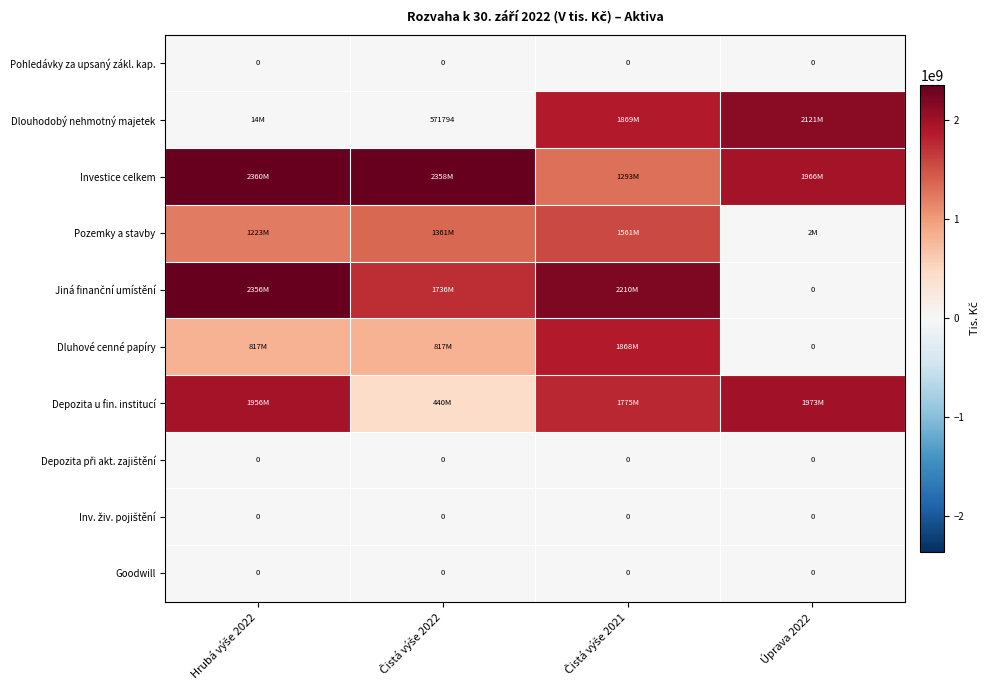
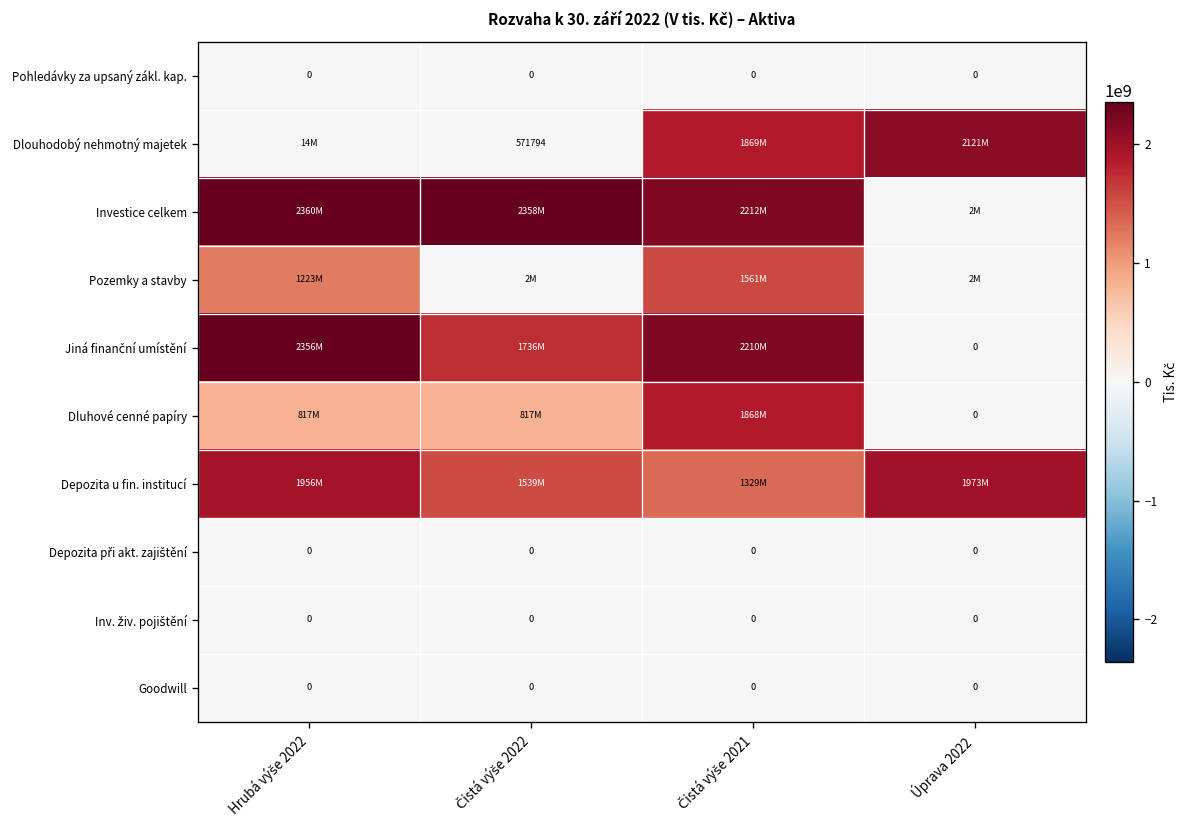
  {
    "Pohledávky za upsaný zákl. kap.": {
      "Hrubá výše 2022": "0",
      "Čistá výše 2022": "0",
      "Čistá výše 2021": "0",
      "Úprava 2022": "0"
    },
    "Dlouhodobý nehmotný majetek": {
      "Hrubá výše 2022": "14M",
      "Čistá výše 2022": "571794",
      "Čistá výše 2021": "1869M",
      "Úprava 2022": "2121M"
    },
    "Investice celkem": {
      "Hrubá výše 2022": "2360M",
      "Čistá výše 2022": "2358M",
-     "Čistá výše 2021": "1293M",
-     "Úprava 2022": "1966M"
+     "Čistá výše 2021": "2212M",
+     "Úprava 2022": "2M"
    },
    "Pozemky a stavby": {
      "Hrubá výše 2022": "1223M",
-     "Čistá výše 2022": "1361M",
+     "Čistá výše 2022": "2M",
      "Čistá výše 2021": "1561M",
      "Úprava 2022": "2M"
    },
    "Jiná finanční umístění": {
      "Hrubá výše 2022": "2356M",
      "Čistá výše 2022": "1736M",
      "Čistá výše 2021": "2210M",
      "Úprava 2022": "0"
    },
    "Dluhové cenné papíry": {
      "Hrubá výše 2022": "817M",
      "Čistá výše 2022": "817M",
      "Čistá výše 2021": "1868M",
      "Úprava 2022": "0"
    },
    "Depozita u fin. institucí": {
      "Hrubá výše 2022": "1956M",
-     "Čistá výše 2022": "440M",
-     "Čistá výše 2021": "1775M",
+     "Čistá výše 2022": "1539M",
+     "Čistá výše 2021": "1329M",
      "Úprava 2022": "1973M"
    },
    "Depozita při akt. zajištění": {
      "Hrubá výše 2022": "0",
      "Čistá výše 2022": "0",
      "Čistá výše 2021": "0",
      "Úprava 2022": "0"
    },
    "Inv. živ. pojištění": {
      "Hrubá výše 2022": "0",
      "Čistá výše 2022": "0",
      "Čistá výše 2021": "0",
      "Úprava 2022": "0"
    },
    "Goodwill": {
      "Hrubá výše 2022": "0",
      "Čistá výše 2022": "0",
      "Čistá výše 2021": "0",
      "Úprava 2022": "0"
    }
  }
